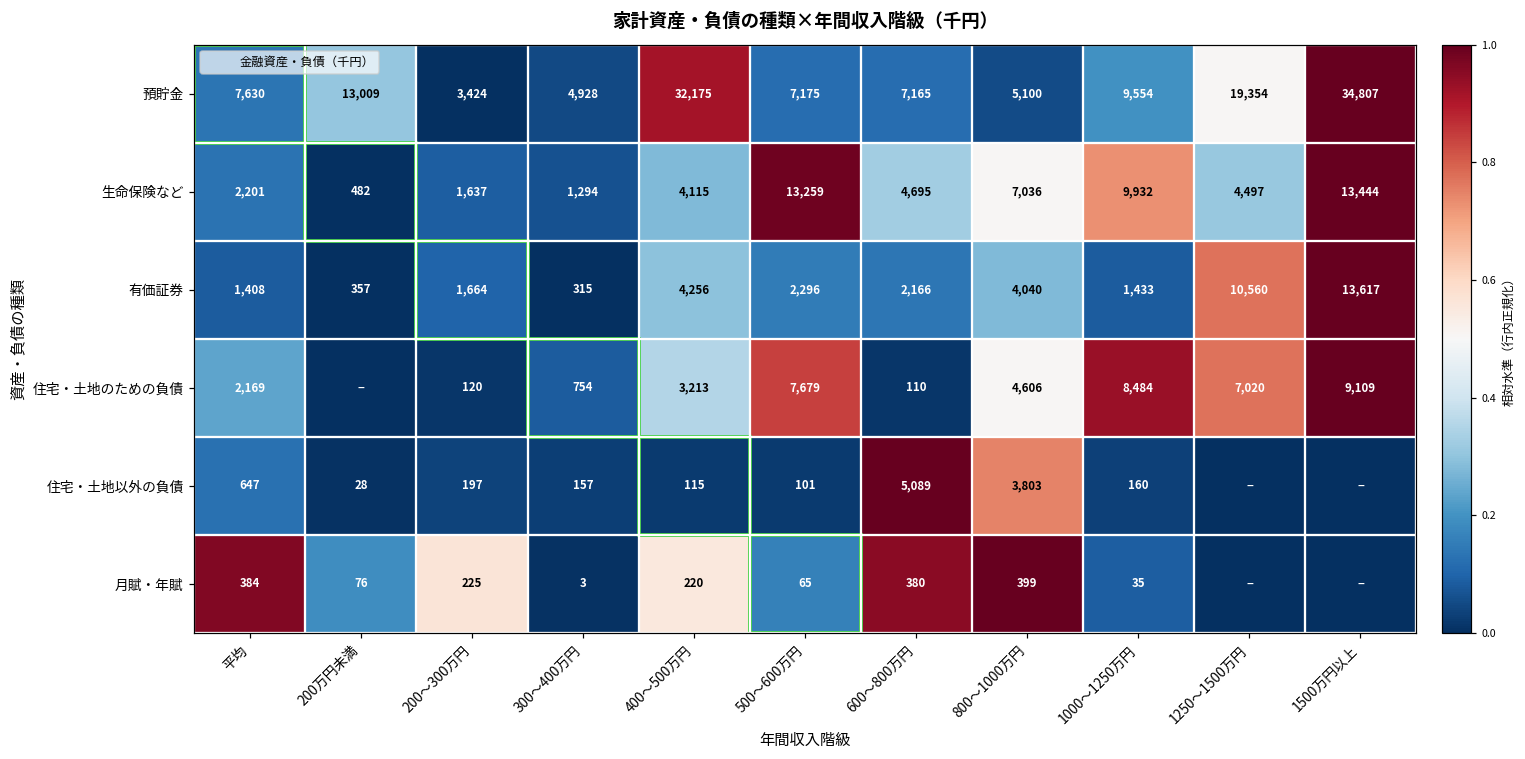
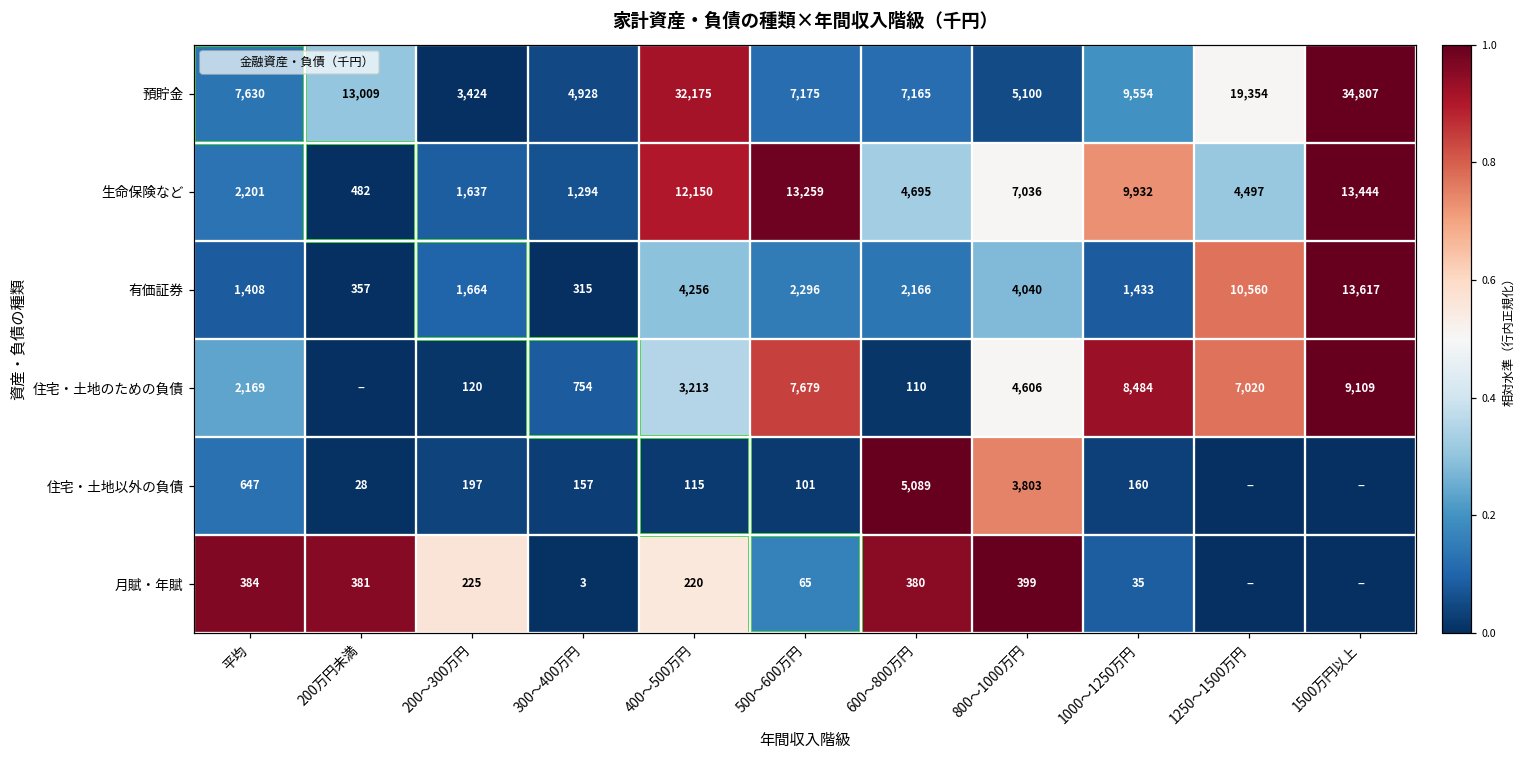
  {
    "預貯金": {
      "平均": "7,630",
      "200万円未満": "13,009",
      "200～300万円": "3,424",
      "300～400万円": "4,928",
      "400～500万円": "32,175",
      "500～600万円": "7,175",
      "600～800万円": "7,165",
      "800～1000万円": "5,100",
      "1000～1250万円": "9,554",
      "1250～1500万円": "19,354",
      "1500万円以上": "34,807"
    },
    "生命保険など": {
      "平均": "2,201",
      "200万円未満": "482",
      "200～300万円": "1,637",
      "300～400万円": "1,294",
-     "400～500万円": "4,115",
+     "400～500万円": "12,150",
      "500～600万円": "13,259",
      "600～800万円": "4,695",
      "800～1000万円": "7,036",
      "1000～1250万円": "9,932",
      "1250～1500万円": "4,497",
      "1500万円以上": "13,444"
    },
    "有価証券": {
      "平均": "1,408",
      "200万円未満": "357",
      "200～300万円": "1,664",
      "300～400万円": "315",
      "400～500万円": "4,256",
      "500～600万円": "2,296",
      "600～800万円": "2,166",
      "800～1000万円": "4,040",
      "1000～1250万円": "1,433",
      "1250～1500万円": "10,560",
      "1500万円以上": "13,617"
    },
    "住宅・土地のための負債": {
      "平均": "2,169",
      "200～300万円": "120",
      "300～400万円": "754",
      "400～500万円": "3,213",
      "500～600万円": "7,679",
      "600～800万円": "110",
      "800～1000万円": "4,606",
      "1000～1250万円": "8,484",
      "1250～1500万円": "7,020",
      "1500万円以上": "9,109"
    },
    "住宅・土地以外の負債": {
      "平均": "647",
      "200万円未満": "28",
      "200～300万円": "197",
      "300～400万円": "157",
      "400～500万円": "115",
      "500～600万円": "101",
      "600～800万円": "5,089",
      "800～1000万円": "3,803",
      "1000～1250万円": "160"
    },
    "月賦・年賦": {
      "平均": "384",
-     "200万円未満": "76",
+     "200万円未満": "381",
      "200～300万円": "225",
      "300～400万円": "3",
      "400～500万円": "220",
      "500～600万円": "65",
      "600～800万円": "380",
      "800～1000万円": "399",
      "1000～1250万円": "35"
    }
  }
